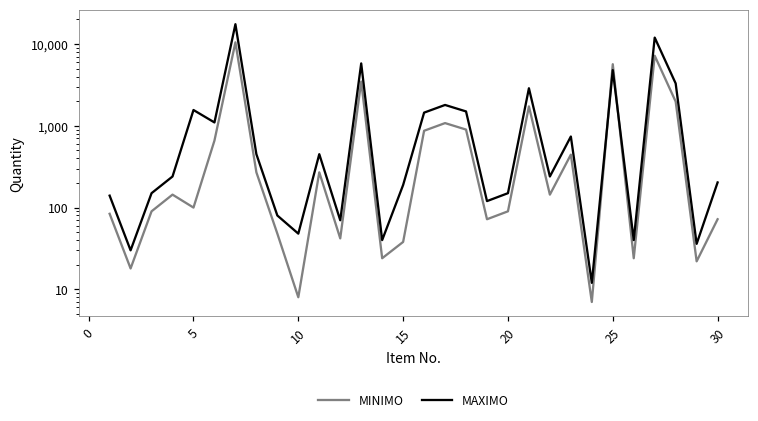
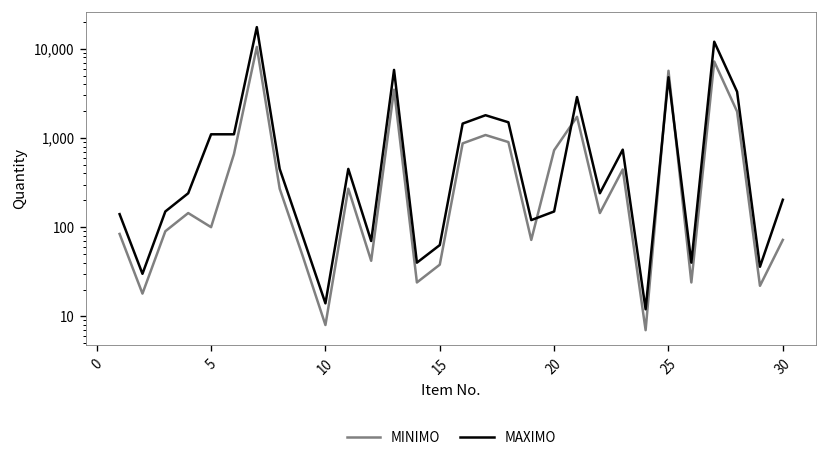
  {
    "MINIMO": {
      "5": "100",
      "10": "8",
      "15": "40",
-     "20": "90",
+     "20": "700",
      "25": "6,000",
      "30": "70"
    },
    "MAXIMO": {
-     "5": "1,600",
-     "10": "50",
-     "15": "190",
+     "5": "1,100",
+     "10": "14",
+     "15": "60",
      "20": "150",
      "25": "5,000",
      "30": "200"
    }
  }
